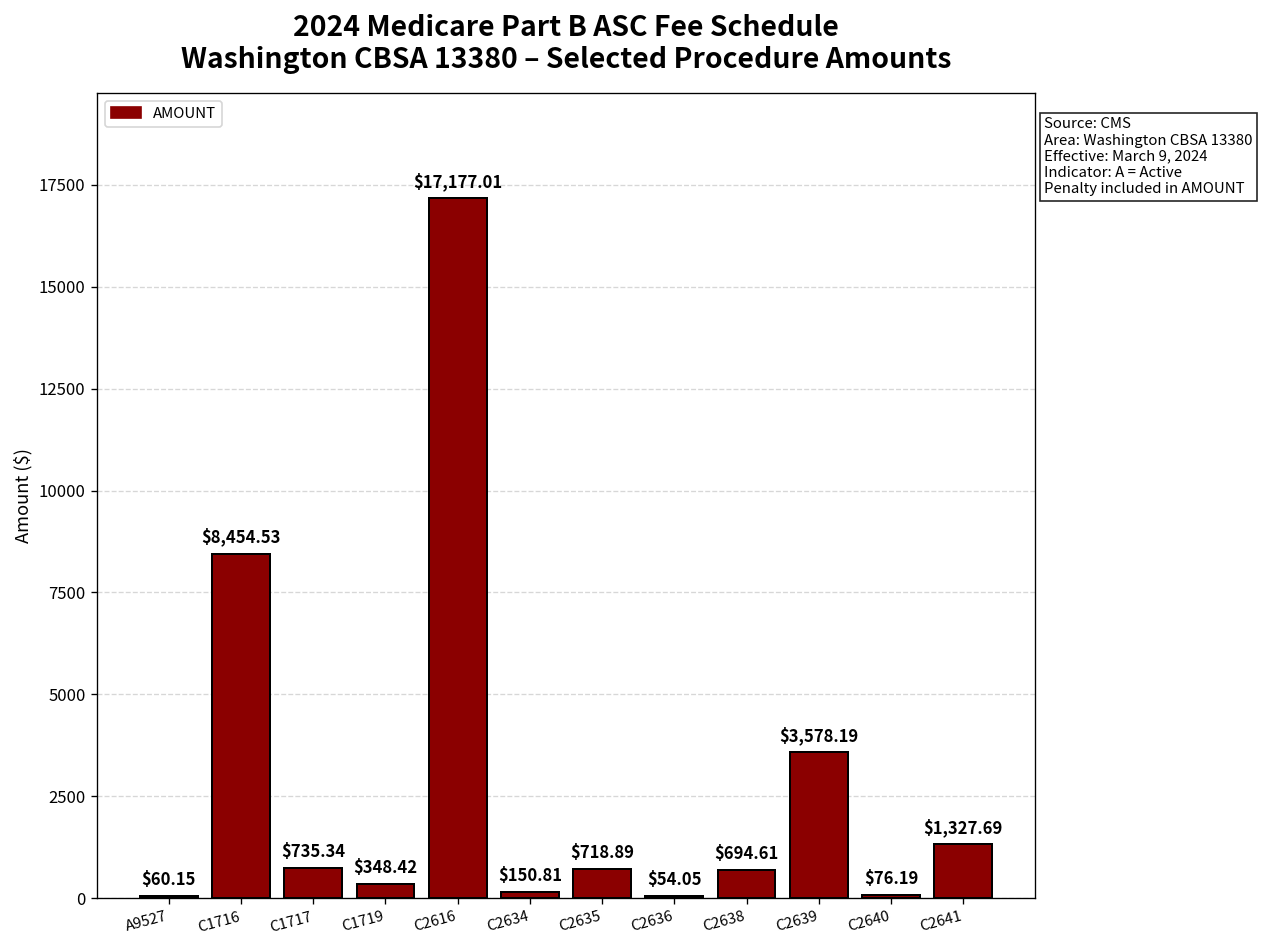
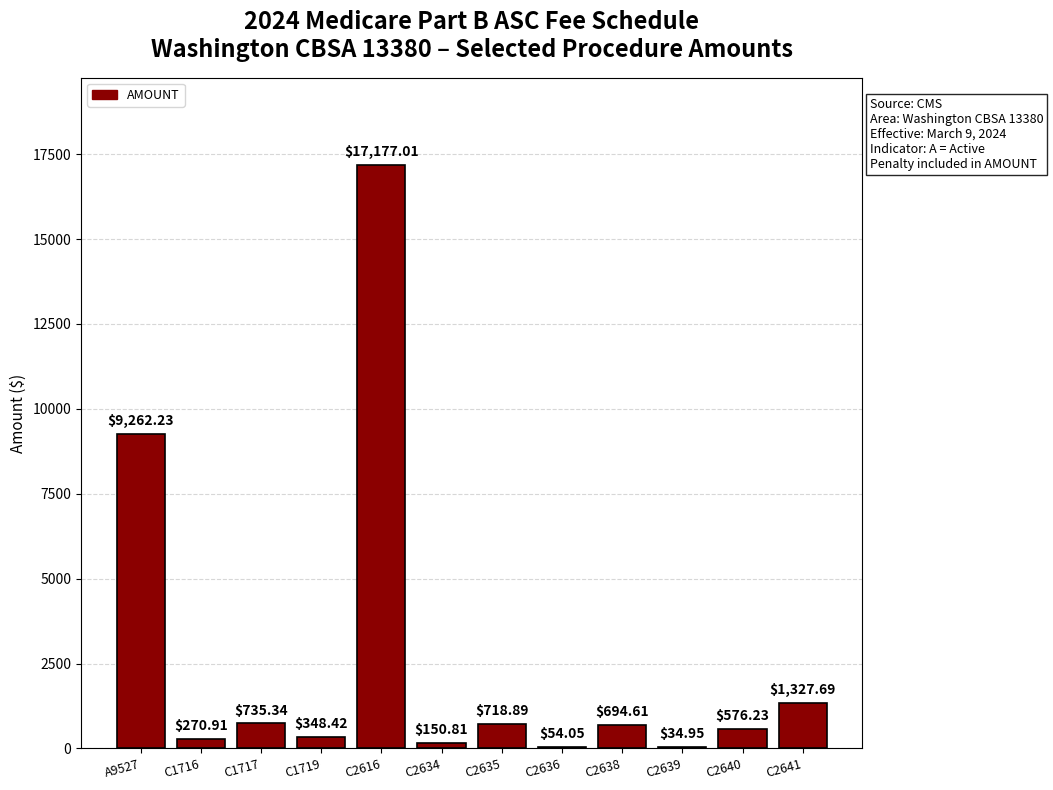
  {
-   "A9527": "$60.15",
-   "C1716": "$8,454.53",
+   "A9527": "$9,262.23",
+   "C1716": "$270.91",
    "C1717": "$735.34",
    "C1719": "$348.42",
    "C2616": "$17,177.01",
    "C2634": "$150.81",
    "C2635": "$718.89",
    "C2636": "$54.05",
    "C2638": "$694.61",
-   "C2639": "$3,578.19",
-   "C2640": "$76.19",
+   "C2639": "$34.95",
+   "C2640": "$576.23",
    "C2641": "$1,327.69"
  }
